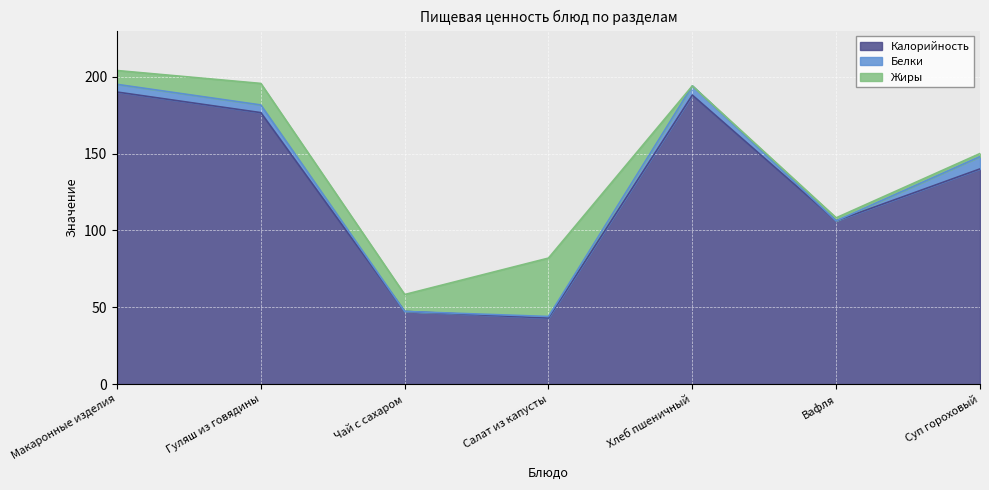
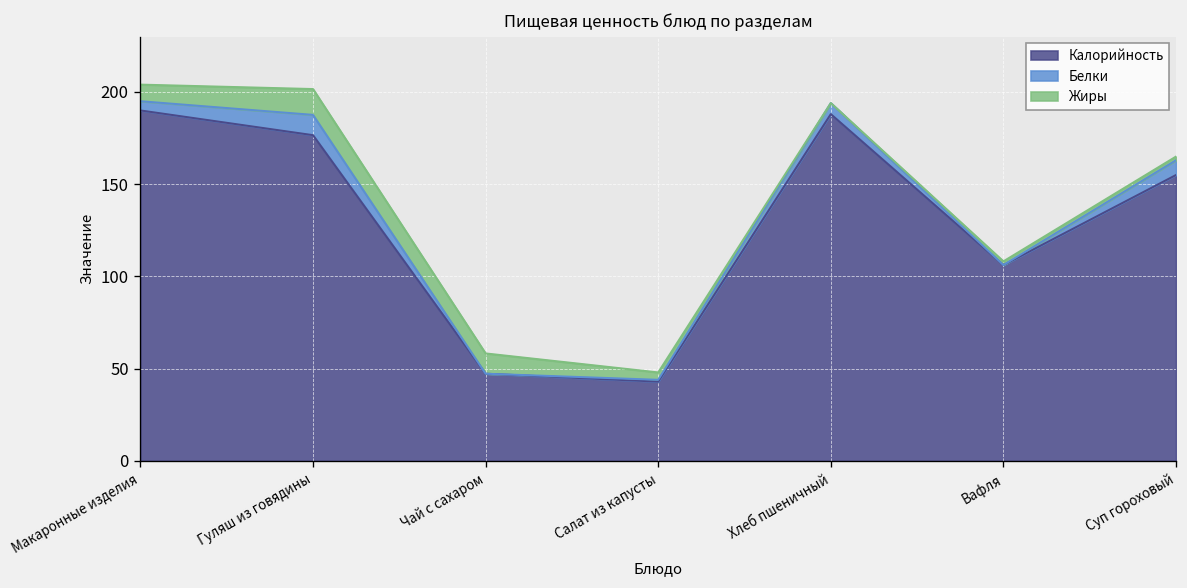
  {
    "Калорийность": {
      "Макаронные изделия": 190,
      "Гуляш из говядины": 177,
      "Хлеб пшеничный": 188,
-     "Суп гороховый": 140
+     "Суп гороховый": 155
    },
    "Белки": {
      "Макаронные изделия": 5,
-     "Гуляш из говядины": 5,
+     "Гуляш из говядины": 11,
      "Суп гороховый": 8
    },
    "Жиры": {
      "Макаронные изделия": 9,
      "Гуляш из говядины": 14,
      "Чай с сахаром": 11,
-     "Салат из капусты": 38,
+     "Салат из капусты": 4,
      "Вафля": 2,
      "Суп гороховый": 2
    }
  }
